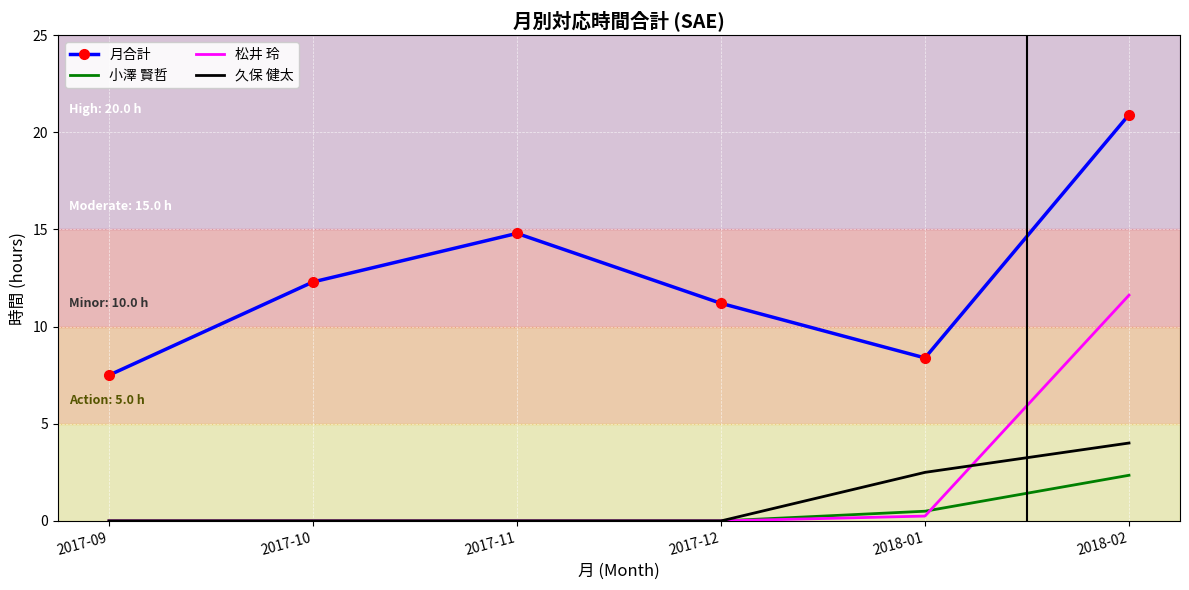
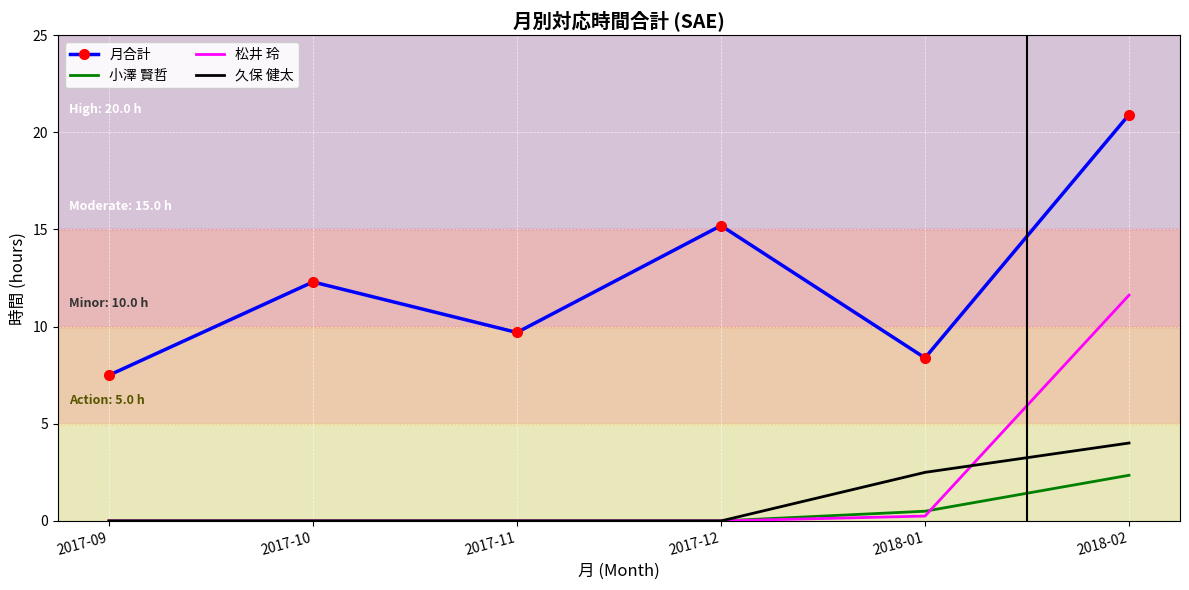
  {
    "月合計": {
      "2017-10": 12.3,
-     "2017-11": 14.8,
-     "2017-12": 11.2,
+     "2017-11": 9.7,
+     "2017-12": 15.2,
      "2018-01": 8.4,
      "2018-02": 20.9
    },
    "小澤 賢哲": {
      "2018-01": 0.5,
      "2018-02": 2.4
    },
    "松井 玲": {
      "2018-01": 0.3,
      "2018-02": 11.6
    },
    "久保 健太": {
      "2018-01": 2.5,
      "2018-02": 4.0
    }
  }
